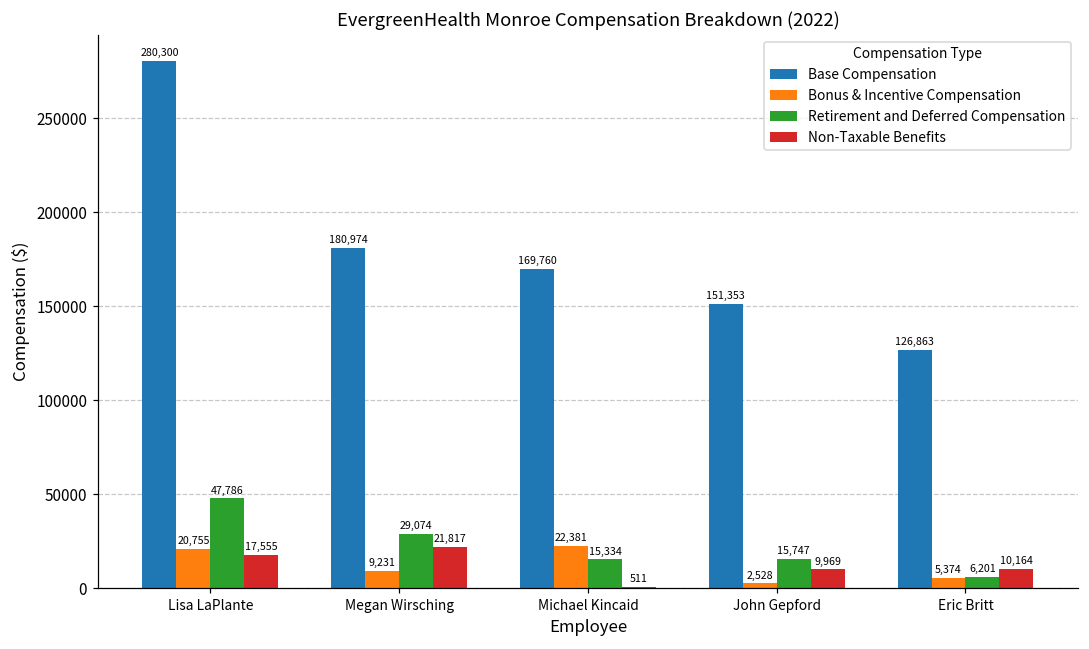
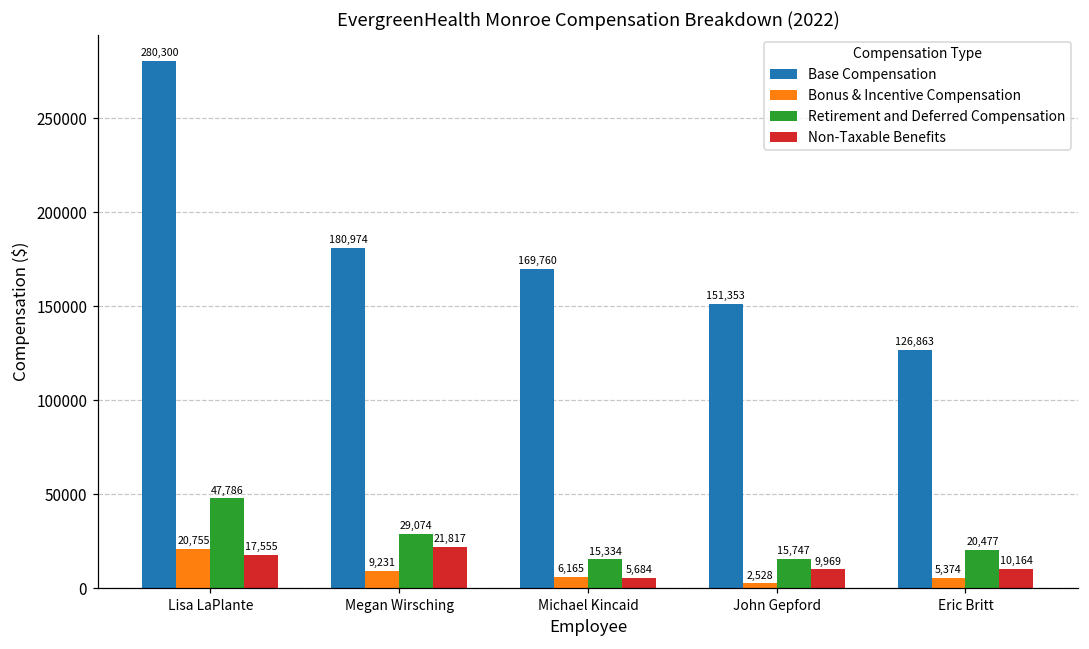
  {
    "Base Compensation": {
      "Lisa LaPlante": "280,300",
      "Megan Wirsching": "180,974",
      "Michael Kincaid": "169,760",
      "John Gepford": "151,353",
      "Eric Britt": "126,863"
    },
    "Bonus & Incentive Compensation": {
      "Lisa LaPlante": "20,755",
      "Megan Wirsching": "9,231",
-     "Michael Kincaid": "22,381",
+     "Michael Kincaid": "6,165",
      "John Gepford": "2,528",
      "Eric Britt": "5,374"
    },
    "Retirement and Deferred Compensation": {
      "Lisa LaPlante": "47,786",
      "Megan Wirsching": "29,074",
      "Michael Kincaid": "15,334",
      "John Gepford": "15,747",
-     "Eric Britt": "6,201"
+     "Eric Britt": "20,477"
    },
    "Non-Taxable Benefits": {
      "Lisa LaPlante": "17,555",
      "Megan Wirsching": "21,817",
-     "Michael Kincaid": "511",
+     "Michael Kincaid": "5,684",
      "John Gepford": "9,969",
      "Eric Britt": "10,164"
    }
  }
